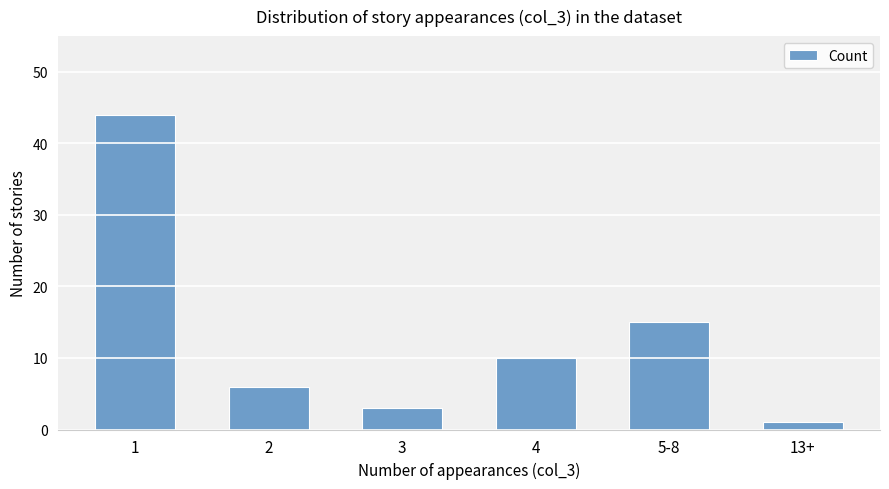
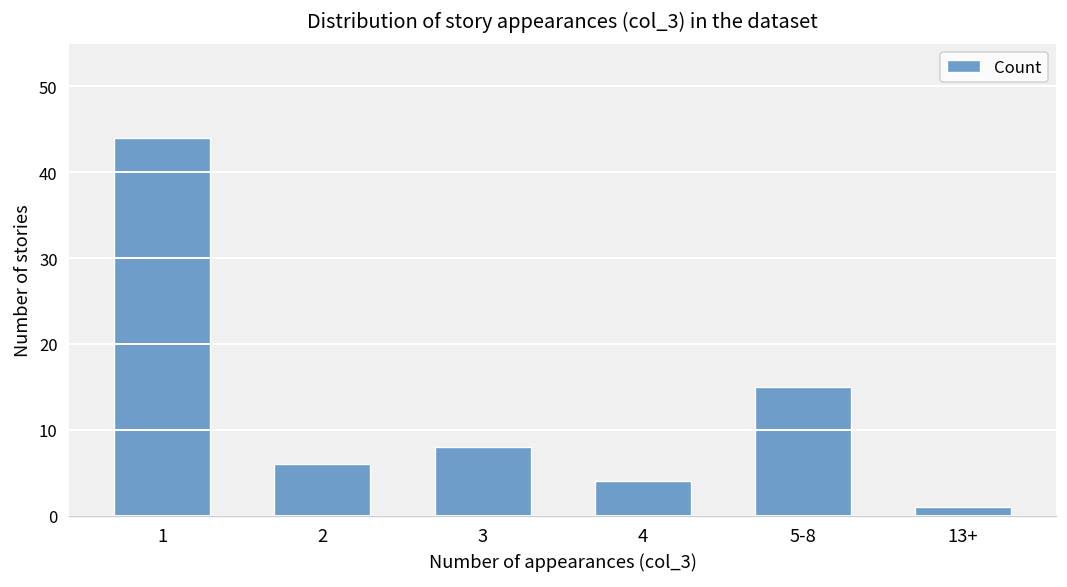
  {
    "1": 44,
    "2": 6,
-   "3": 3,
-   "4": 10,
+   "3": 8,
+   "4": 4,
    "5-8": 15,
    "13+": 1
  }
